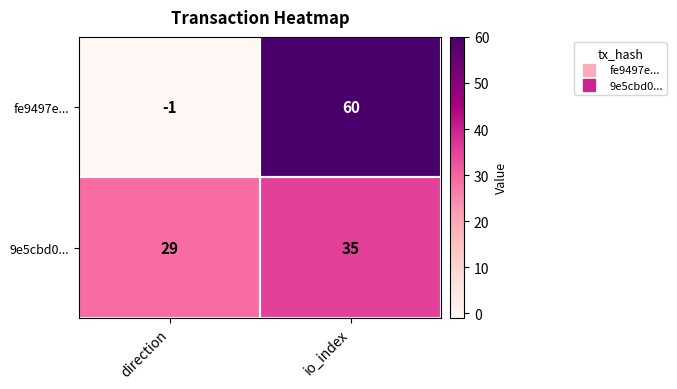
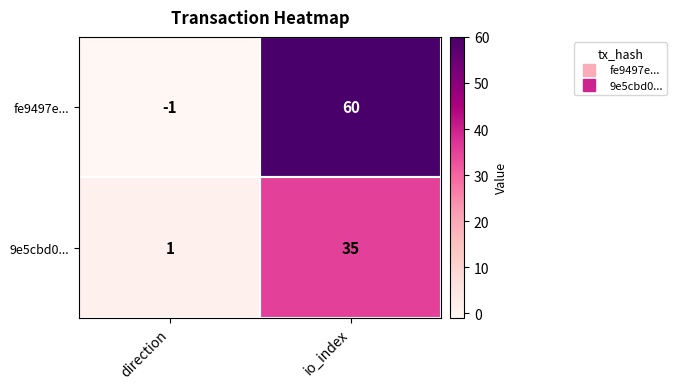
  {
    "fe9497e...": {
      "direction": -1,
      "io_index": 60
    },
    "9e5cbd0...": {
-     "direction": 29,
+     "direction": 1,
      "io_index": 35
    }
  }
